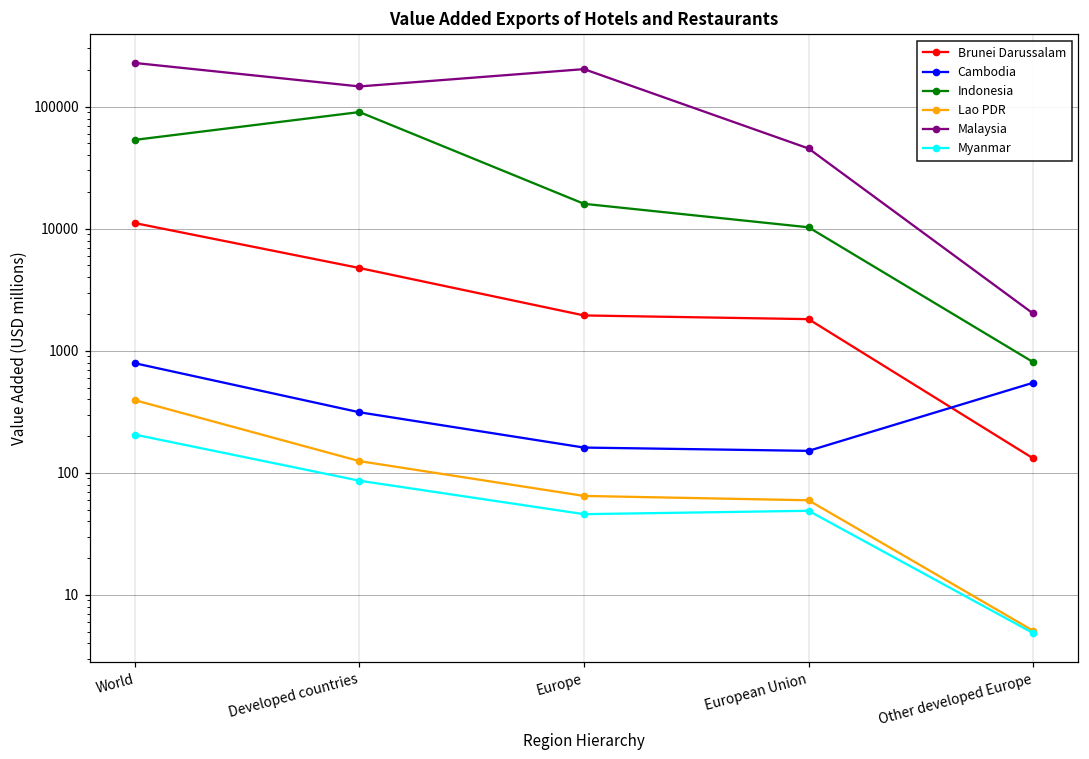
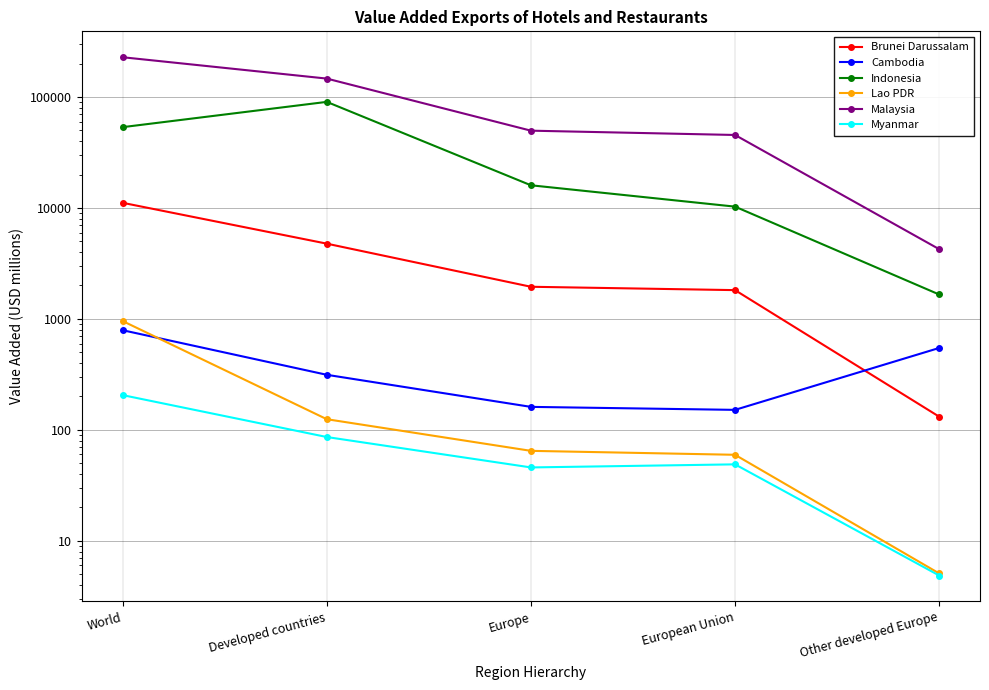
  {
    "Brunei Darussalam": {
      "World": 11000,
      "Developed countries": 4800,
      "Europe": 1900,
      "European Union": 1800,
      "Other developed Europe": 130
    },
    "Cambodia": {
      "World": 800,
      "Developed countries": 310,
      "Europe": 160,
      "European Union": 150,
      "Other developed Europe": 500
    },
    "Indonesia": {
      "World": 50000,
      "Developed countries": 90000,
      "Europe": 16000,
      "European Union": 10000,
-     "Other developed Europe": 800
+     "Other developed Europe": 1700
    },
    "Lao PDR": {
-     "World": 390,
+     "World": 1000,
      "Developed countries": 120,
      "Europe": 60,
      "European Union": 60
    },
    "Malaysia": {
      "World": 230000,
      "Developed countries": 150000,
-     "Europe": 200000,
+     "Europe": 50000,
      "European Union": 45000,
-     "Other developed Europe": 2000
+     "Other developed Europe": 4300
    },
    "Myanmar": {
      "World": 210,
      "Developed countries": 90,
      "Europe": 46,
      "European Union": 50
    }
  }
